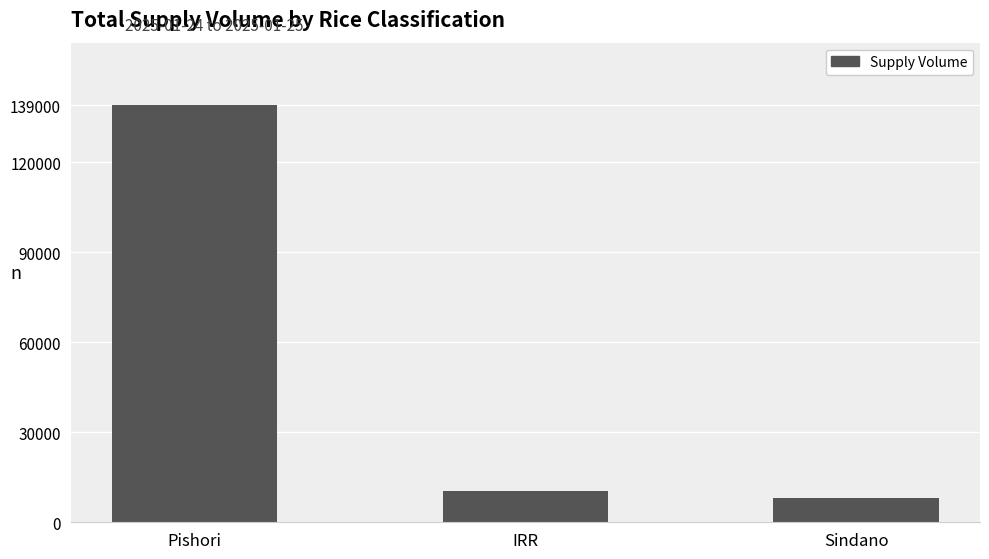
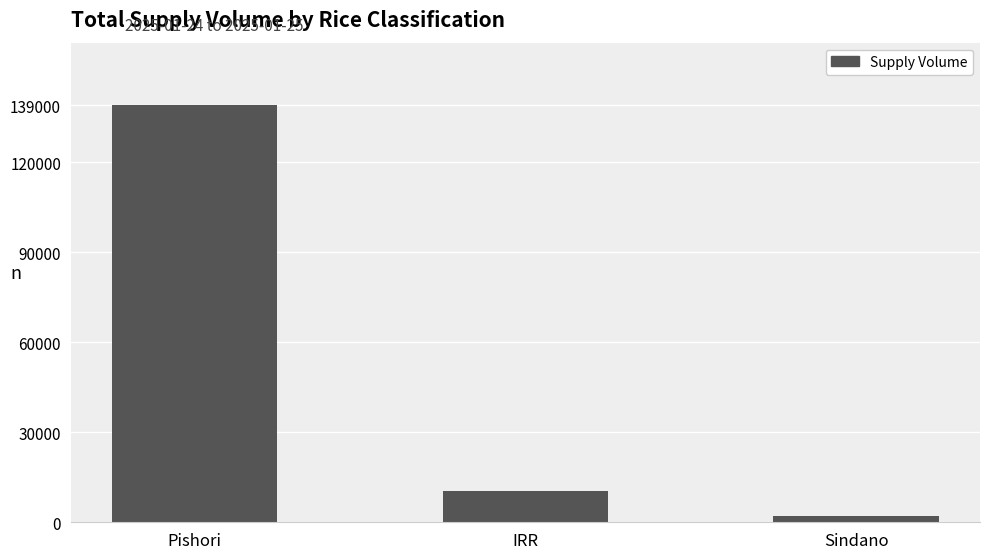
  {
    "Pishori": 139000,
    "IRR": 11000,
-   "Sindano": 8000
+   "Sindano": 2000
  }
